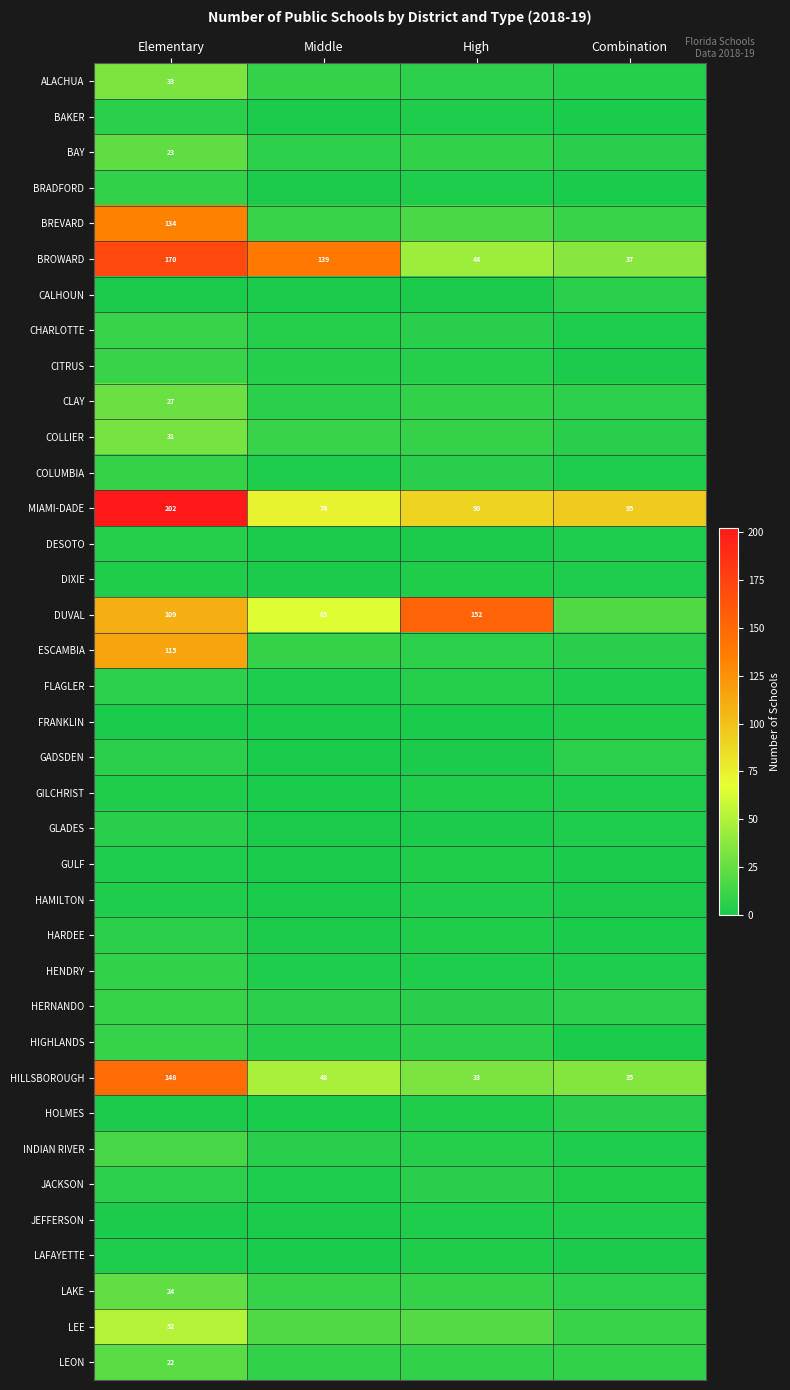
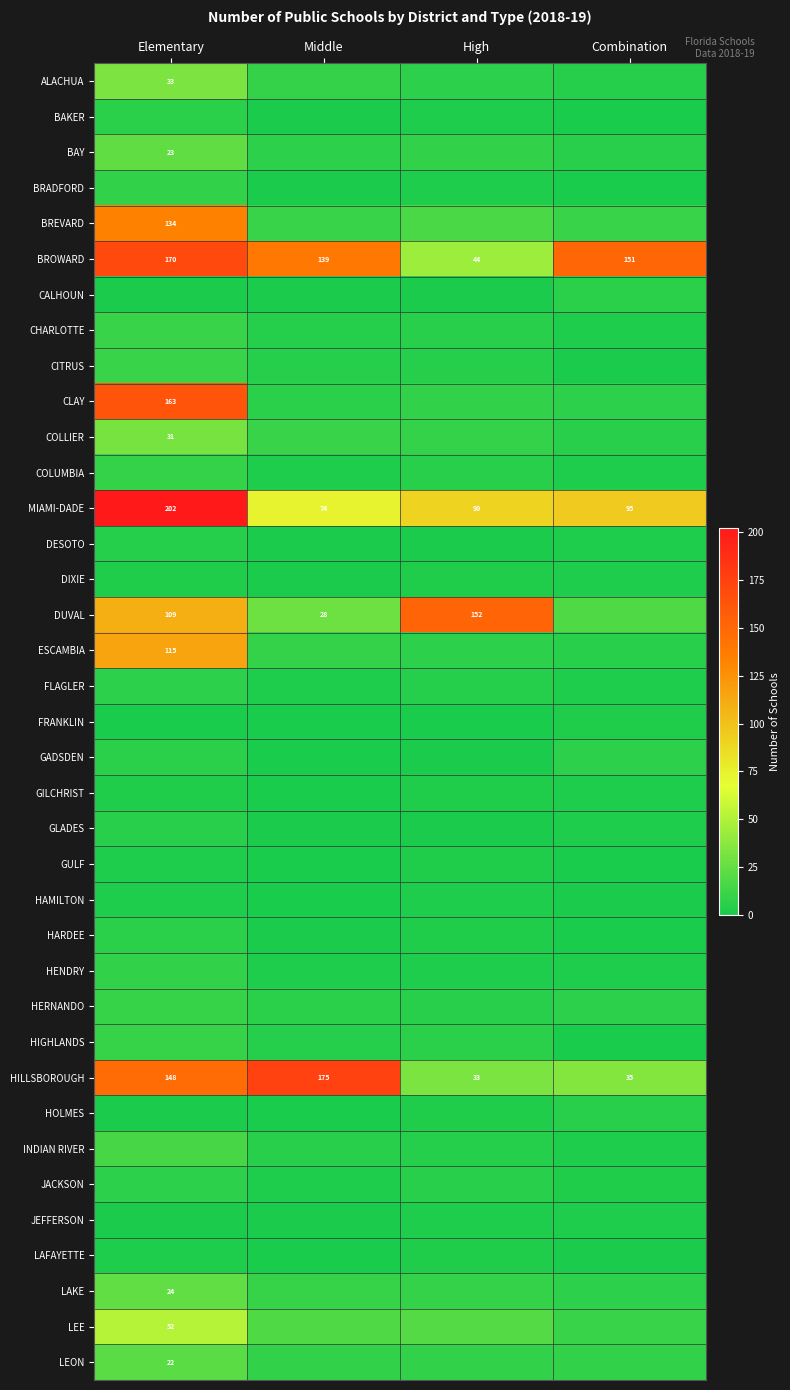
  {
    "ALACHUA": {
      "Elementary": 33
    },
    "BAY": {
      "Elementary": 23
    },
    "BREVARD": {
      "Elementary": 134
    },
    "BROWARD": {
      "Elementary": 170,
      "Middle": 139,
      "High": 44,
-     "Combination": 37
+     "Combination": 151
    },
    "CLAY": {
-     "Elementary": 27
+     "Elementary": 163
    },
    "COLLIER": {
      "Elementary": 31
    },
    "MIAMI-DADE": {
      "Elementary": 202,
      "Middle": 74,
      "High": 90,
      "Combination": 95
    },
    "DUVAL": {
      "Elementary": 109,
-     "Middle": 65,
+     "Middle": 28,
      "High": 152
    },
    "ESCAMBIA": {
      "Elementary": 115
    },
    "HILLSBOROUGH": {
      "Elementary": 148,
-     "Middle": 48,
+     "Middle": 175,
      "High": 33,
      "Combination": 35
    },
    "LAKE": {
      "Elementary": 24
    },
    "LEE": {
      "Elementary": 52
    },
    "LEON": {
      "Elementary": 22
    }
  }
